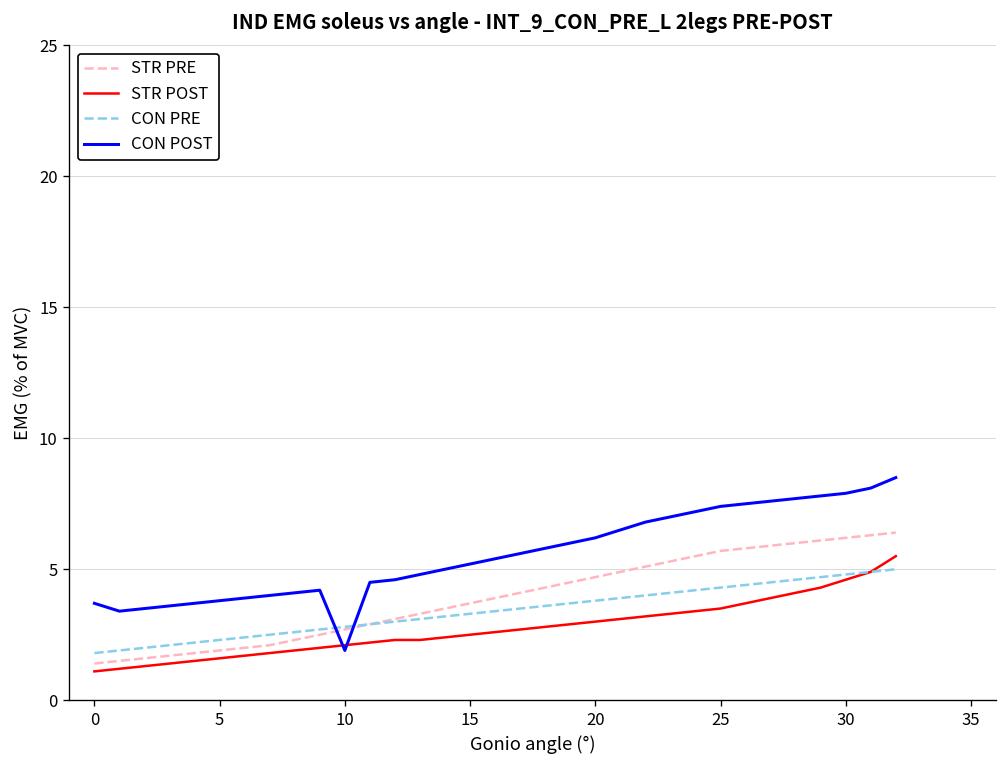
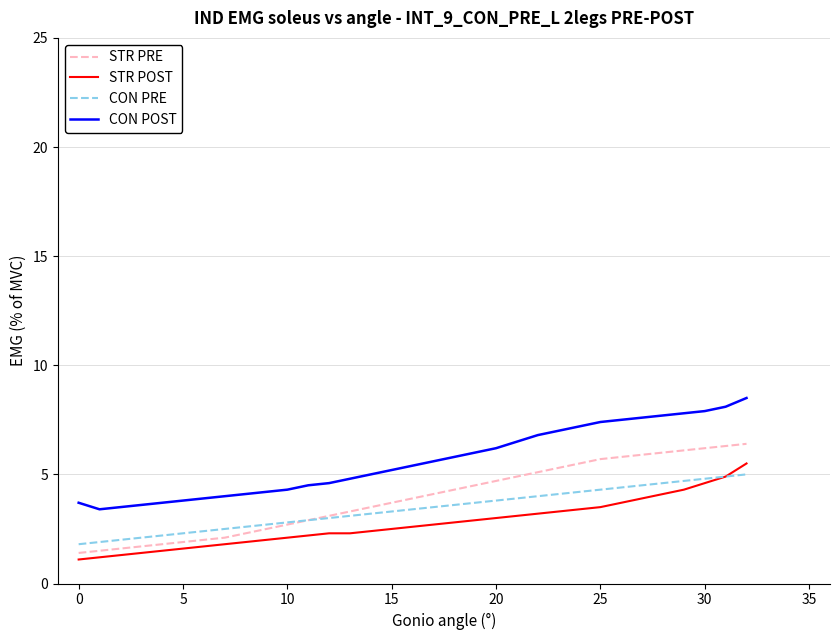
  {
    "STR PRE": {
      "0": 1.4,
      "5": 1.9,
      "15": 3.7,
      "20": 4.7,
      "25": 5.7,
      "30": 6.2
    },
    "STR POST": {
      "0": 1.1,
      "5": 1.6,
      "10": 2.1,
      "15": 2.5,
      "20": 3.0,
      "25": 3.5,
      "30": 4.6
    },
    "CON PRE": {
      "0": 1.8,
      "5": 2.3,
      "15": 3.3,
      "20": 3.8,
      "25": 4.3,
      "30": 4.8
    },
    "CON POST": {
      "0": 3.7,
      "5": 3.8,
-     "10": 1.9,
+     "10": 4.3,
      "15": 5.2,
      "20": 6.2,
      "25": 7.4,
      "30": 7.9
    }
  }
